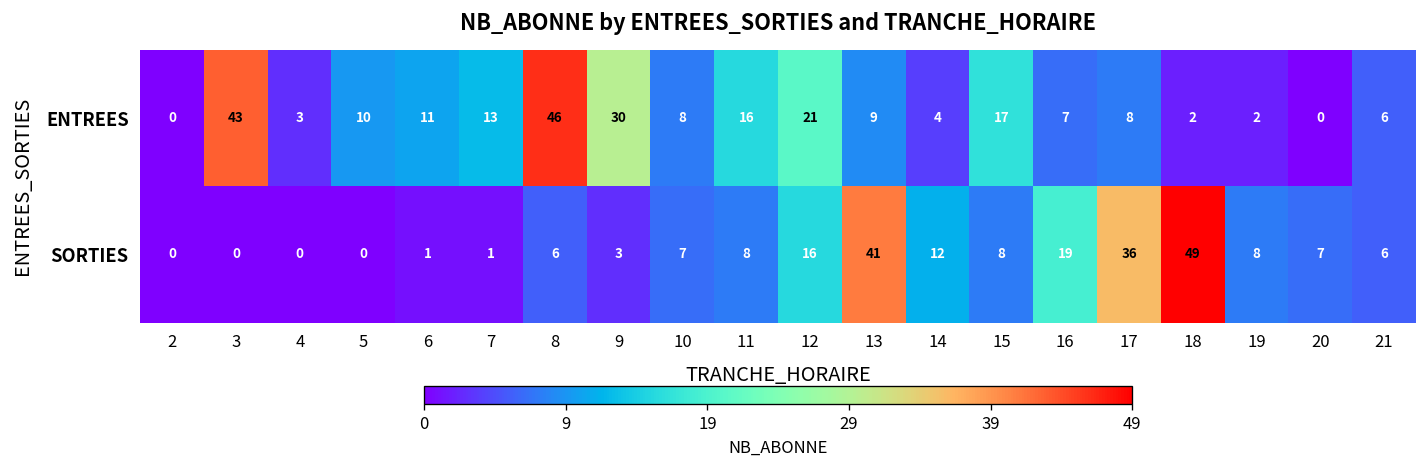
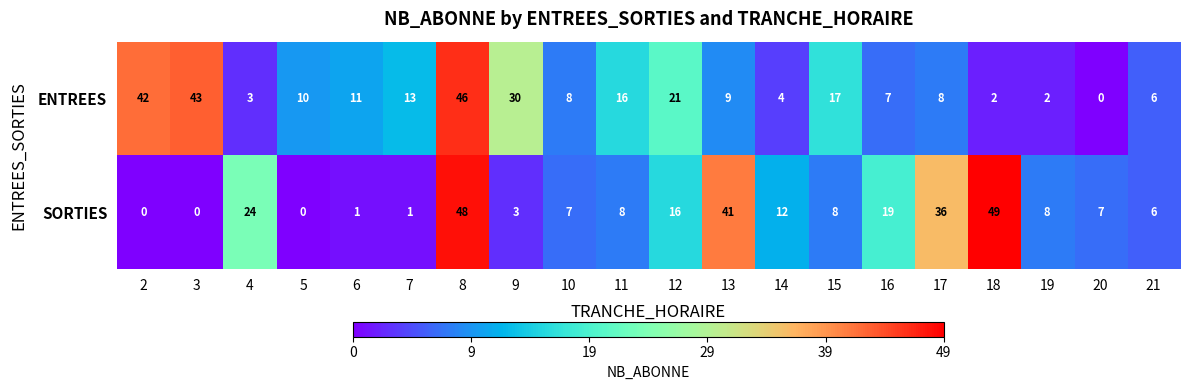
  {
    "ENTREES": {
-     "2": 0,
+     "2": 42,
      "3": 43,
      "4": 3,
      "5": 10,
      "6": 11,
      "7": 13,
      "8": 46,
      "9": 30,
      "10": 8,
      "11": 16,
      "12": 21,
      "13": 9,
      "14": 4,
      "15": 17,
      "16": 7,
      "17": 8,
      "18": 2,
      "19": 2,
      "20": 0,
      "21": 6
    },
    "SORTIES": {
      "2": 0,
      "3": 0,
-     "4": 0,
+     "4": 24,
      "5": 0,
      "6": 1,
      "7": 1,
-     "8": 6,
+     "8": 48,
      "9": 3,
      "10": 7,
      "11": 8,
      "12": 16,
      "13": 41,
      "14": 12,
      "15": 8,
      "16": 19,
      "17": 36,
      "18": 49,
      "19": 8,
      "20": 7,
      "21": 6
    }
  }
